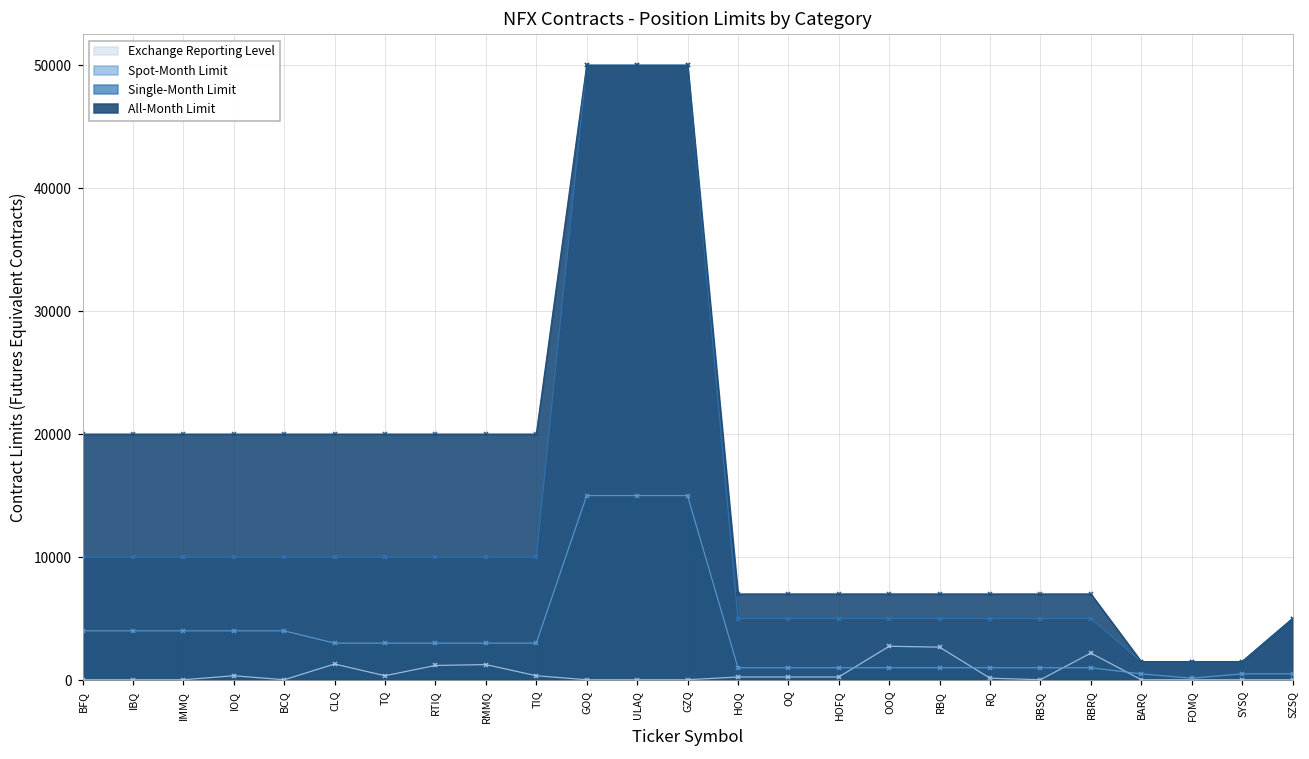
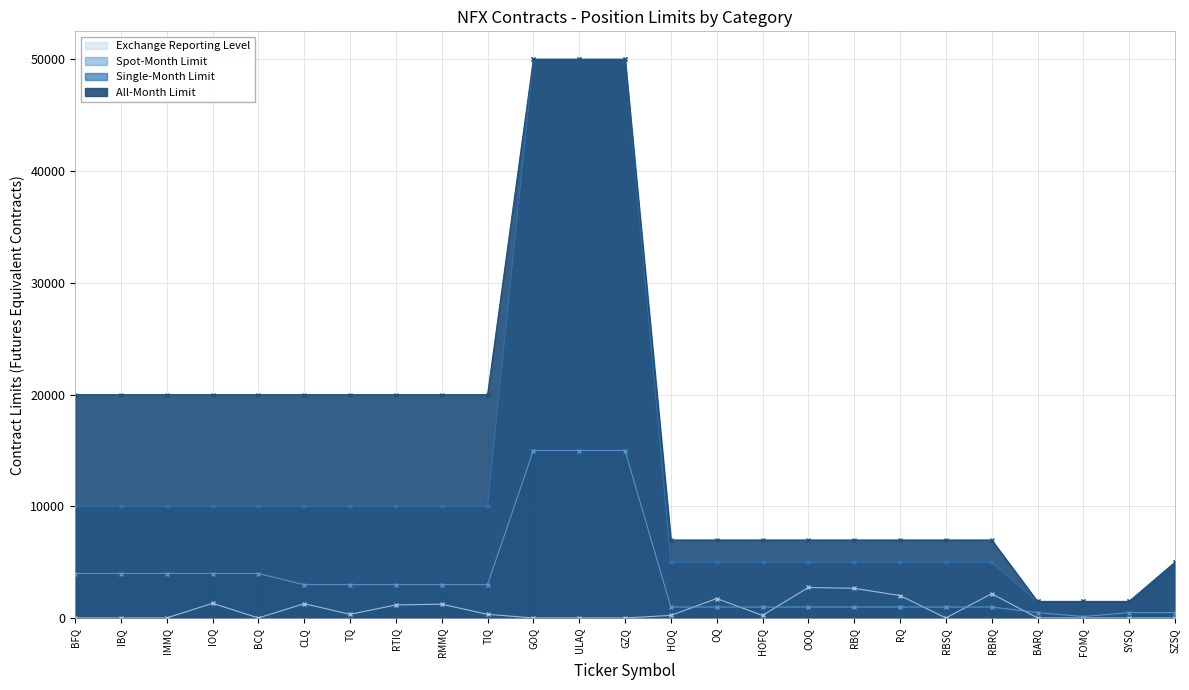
  {
    "Exchange Reporting Level": {
      "BFQ": 0,
      "IBQ": 0,
      "IMMQ": 0,
-     "IOQ": 400,
+     "IOQ": 1300,
      "BCQ": 0,
      "CLQ": 1300,
      "TQ": 400,
      "RTIQ": 1200,
      "RMMQ": 1300,
      "TIQ": 400,
      "GOQ": 0,
      "ULAQ": 0,
      "GZQ": 0,
      "HOQ": 300,
-     "OQ": 300,
+     "OQ": 1800,
      "HOFQ": 300,
      "OOQ": 2700,
      "RBQ": 2700,
-     "RQ": 200,
+     "RQ": 2000,
      "RBSQ": 0,
      "RBRQ": 2200,
      "BARQ": 0,
      "SYSQ": 0,
      "SZSQ": 0
    },
    "Spot-Month Limit": {
      "BFQ": 4000,
      "IBQ": 4000,
      "IMMQ": 4000,
      "IOQ": 4000,
      "BCQ": 4000,
      "CLQ": 3000,
      "TQ": 3000,
      "RTIQ": 3000,
      "RMMQ": 3000,
      "TIQ": 3000,
      "GOQ": 15000,
      "ULAQ": 15000,
      "GZQ": 15000,
      "HOQ": 1000,
      "OQ": 1000,
      "HOFQ": 1000,
      "OOQ": 1000,
      "RBQ": 1000,
      "RQ": 1000,
      "RBSQ": 1000,
      "RBRQ": 1000,
      "BARQ": 500,
      "SYSQ": 500,
      "SZSQ": 500
    },
    "Single-Month Limit": {
      "BFQ": 10000,
      "IBQ": 10000,
      "IMMQ": 10000,
      "IOQ": 10000,
      "BCQ": 10000,
      "CLQ": 10000,
      "TQ": 10000,
      "RTIQ": 10000,
      "RMMQ": 10000,
      "TIQ": 10000,
      "HOQ": 5000,
      "OQ": 5000,
      "HOFQ": 5000,
      "OOQ": 5000,
      "RBQ": 5000,
      "RQ": 5000,
      "RBSQ": 5000,
      "RBRQ": 5000
    },
    "All-Month Limit": {
      "BFQ": 20000,
      "IBQ": 20000,
      "IMMQ": 20000,
      "IOQ": 20000,
      "BCQ": 20000,
      "CLQ": 20000,
      "TQ": 20000,
      "RTIQ": 20000,
      "RMMQ": 20000,
      "TIQ": 20000,
      "HOQ": 7000,
      "OQ": 7000,
      "HOFQ": 7000,
      "OOQ": 7000,
      "RBQ": 7000,
      "RQ": 7000,
      "RBSQ": 7000,
      "RBRQ": 7000
    }
  }
